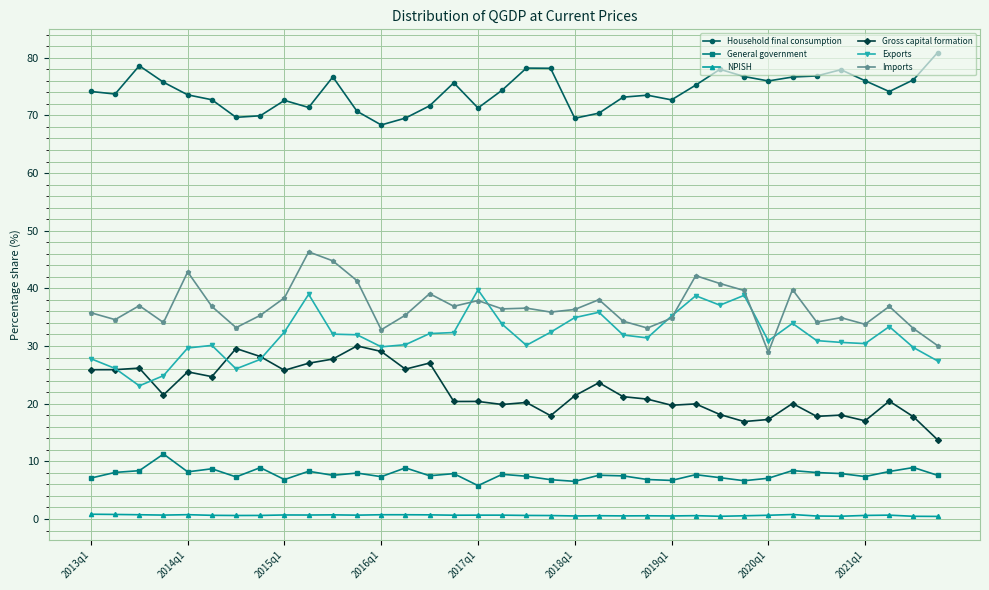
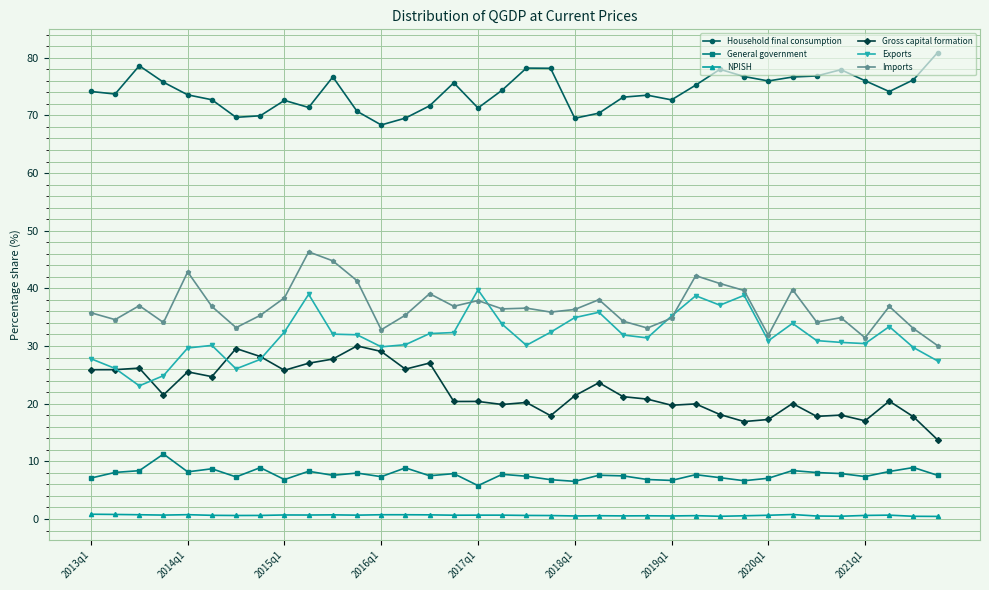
  {
    "Imports": {
      "2013q1": 36,
      "2014q1": 43,
      "2015q1": 38,
      "2016q1": 33,
      "2017q1": 38,
      "2018q1": 36,
-     "2020q1": 29,
-     "2021q1": 34
+     "2020q1": 32,
+     "2021q1": 31
    }
  }
